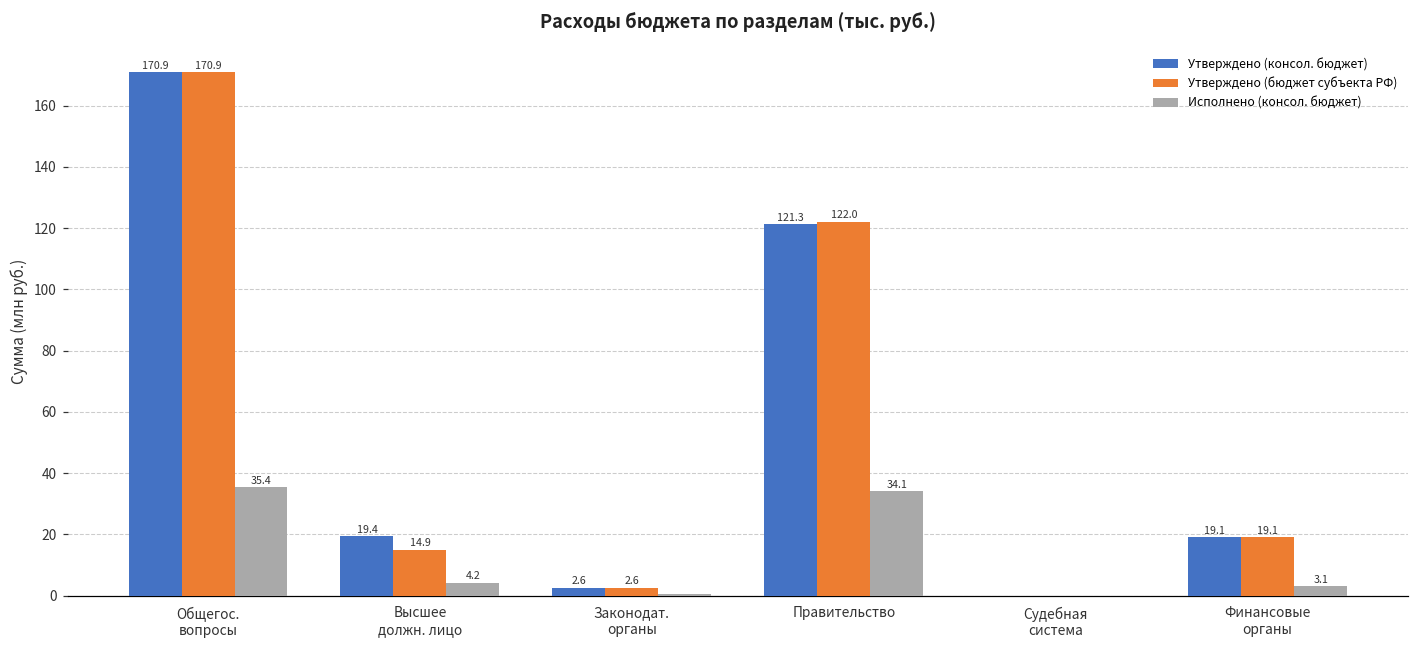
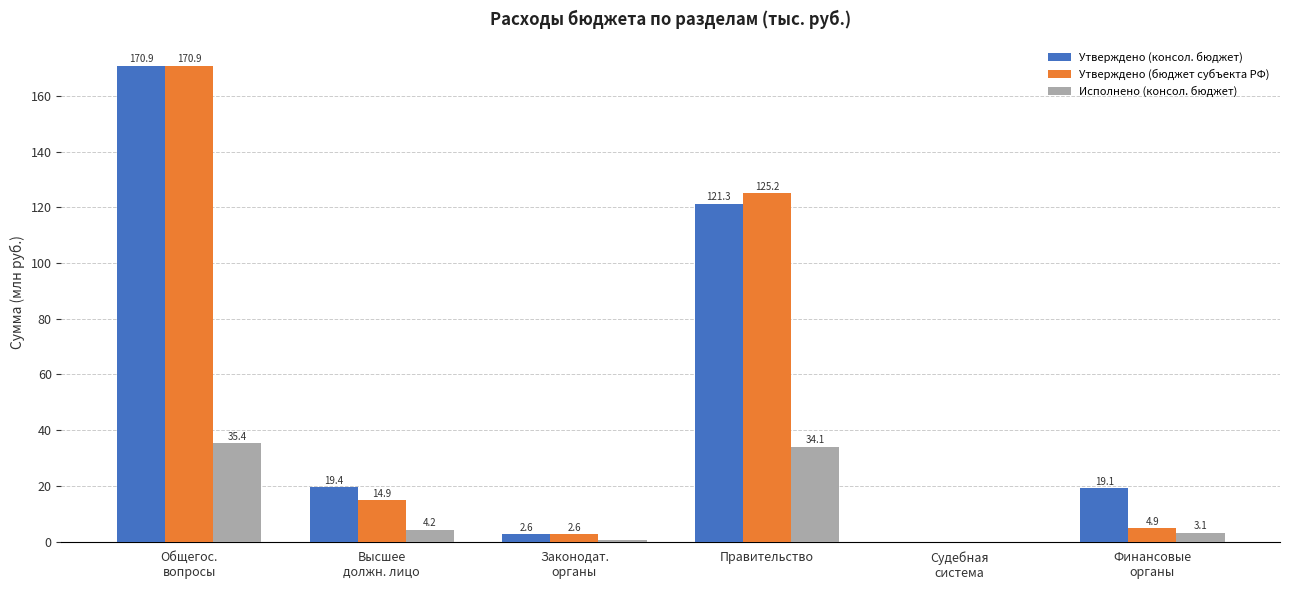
  {
    "Утверждено (консол. бюджет)": {
      "Общегос. вопросы": 170.9,
      "Высшее должн. лицо": 19.4,
      "Законодат. органы": 2.6,
      "Правительство": 121.3,
      "Финансовые органы": 19.1
    },
    "Утверждено (бюджет субъекта РФ)": {
      "Общегос. вопросы": 170.9,
      "Высшее должн. лицо": 14.9,
      "Законодат. органы": 2.6,
-     "Правительство": 122.0,
-     "Финансовые органы": 19.1
+     "Правительство": 125.2,
+     "Финансовые органы": 4.9
    },
    "Исполнено (консол. бюджет)": {
      "Общегос. вопросы": 35.4,
      "Высшее должн. лицо": 4.2,
      "Правительство": 34.1,
      "Финансовые органы": 3.1
    }
  }
